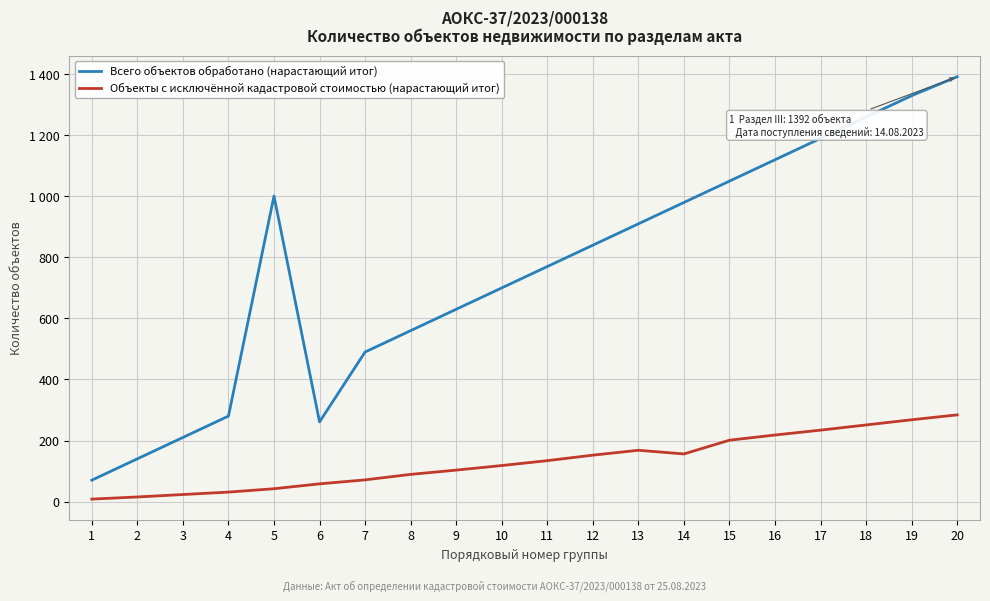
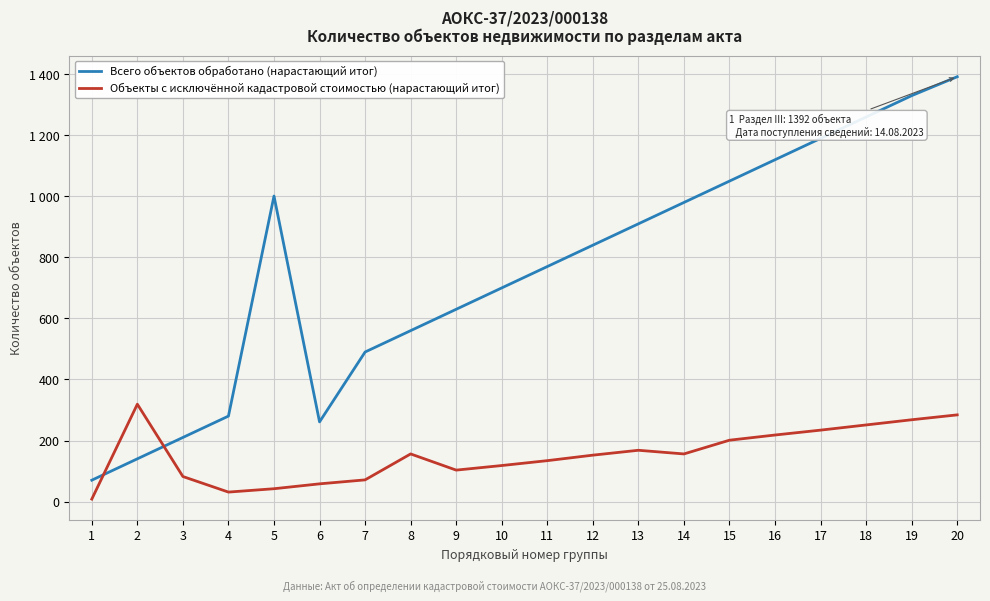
  {
    "Всего объектов обработано (нарастающий итог)": {
      "1": 70,
      "2": 140,
      "3": 210,
      "4": 280,
      "5": 1000,
      "6": 260,
      "7": 490,
      "8": 560,
      "9": 630,
      "10": 700,
      "11": 770,
      "12": 840,
      "13": 910,
      "14": 980,
      "15": 1050,
      "16": 1120,
      "20": 1390
    },
    "Объекты с исключённой кадастровой стоимостью (нарастающий итог)": {
      "1": 10,
-     "2": 20,
-     "3": 20,
+     "2": 320,
+     "3": 80,
      "4": 30,
      "5": 40,
      "6": 60,
      "7": 70,
-     "8": 90,
+     "8": 160,
      "9": 100,
      "10": 120,
      "11": 130,
      "12": 150,
      "13": 170,
      "14": 160,
      "15": 200,
      "16": 220,
      "17": 230,
      "18": 250,
      "19": 270,
      "20": 280
    }
  }
